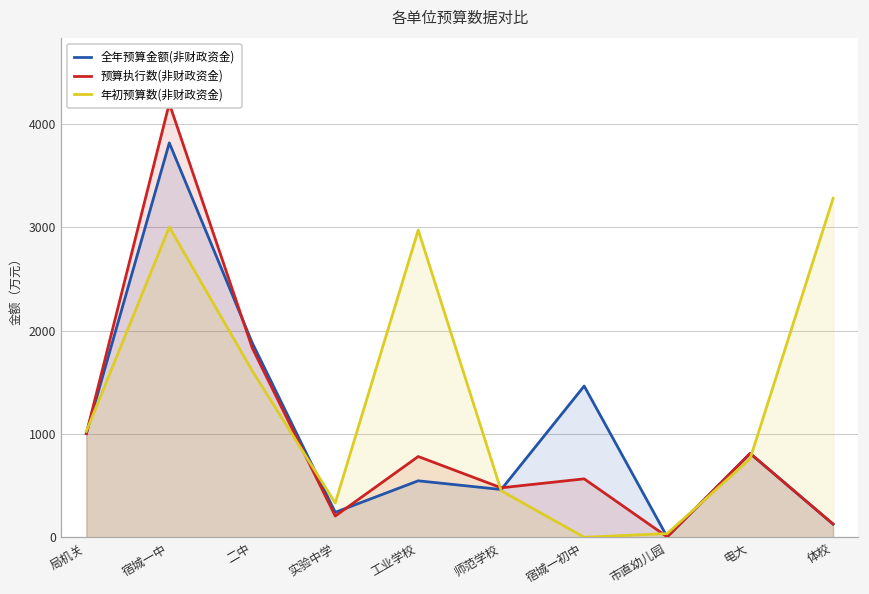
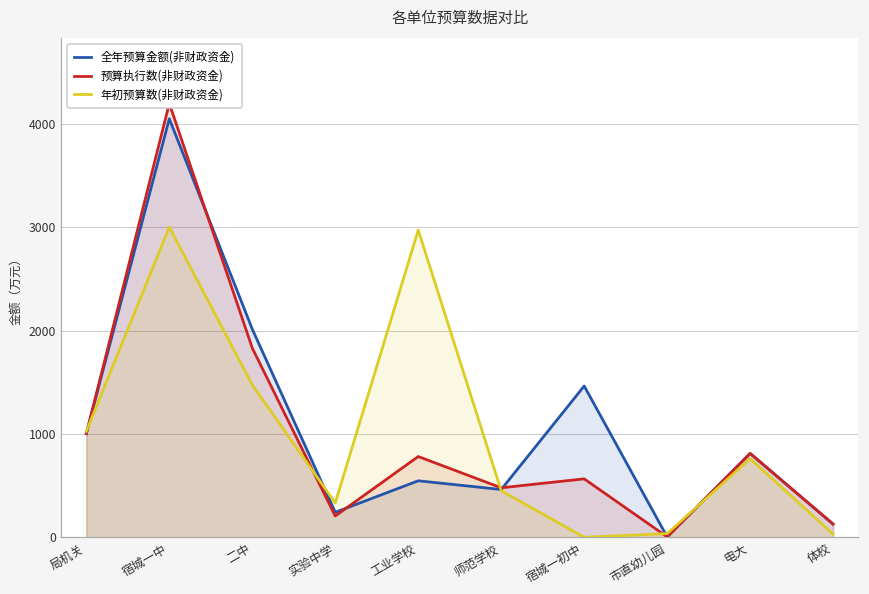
  {
    "全年预算金额(非财政资金)": {
-     "宿城一中": 3800,
-     "二中": 1900,
+     "宿城一中": 4000,
+     "二中": 2000,
      "实验中学": 200,
      "工业学校": 500,
      "宿城一初中": 1500
    },
    "预算执行数(非财政资金)": {
      "二中": 1800,
      "实验中学": 200,
      "工业学校": 800,
      "宿城一初中": 600
    },
    "年初预算数(非财政资金)": {
      "宿城一中": 3000,
-     "二中": 1600,
+     "二中": 1500,
      "实验中学": 300,
      "工业学校": 3000,
      "宿城一初中": 0,
      "市直幼儿园": 0,
      "电大": 800,
-     "体校": 3300
+     "体校": 0
    }
  }
